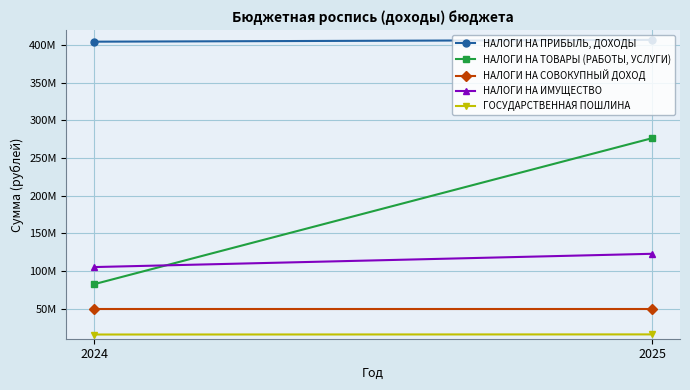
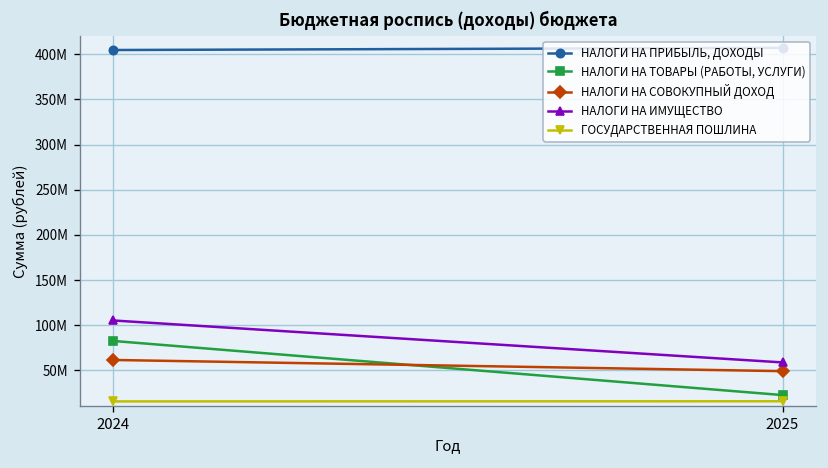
  {
    "НАЛОГИ НА ПРИБЫЛЬ, ДОХОДЫ": {
      "2024": 400000000
    },
    "НАЛОГИ НА ТОВАРЫ (РАБОТЫ, УСЛУГИ)": {
      "2024": 80000000,
-     "2025": 280000000
+     "2025": 20000000
    },
    "НАЛОГИ НА СОВОКУПНЫЙ ДОХОД": {
-     "2024": 50000000,
+     "2024": 60000000,
      "2025": 50000000
    },
    "НАЛОГИ НА ИМУЩЕСТВО": {
      "2024": 110000000,
-     "2025": 120000000
+     "2025": 60000000
    },
    "ГОСУДАРСТВЕННАЯ ПОШЛИНА": {
      "2024": 20000000,
      "2025": 20000000
    }
  }
